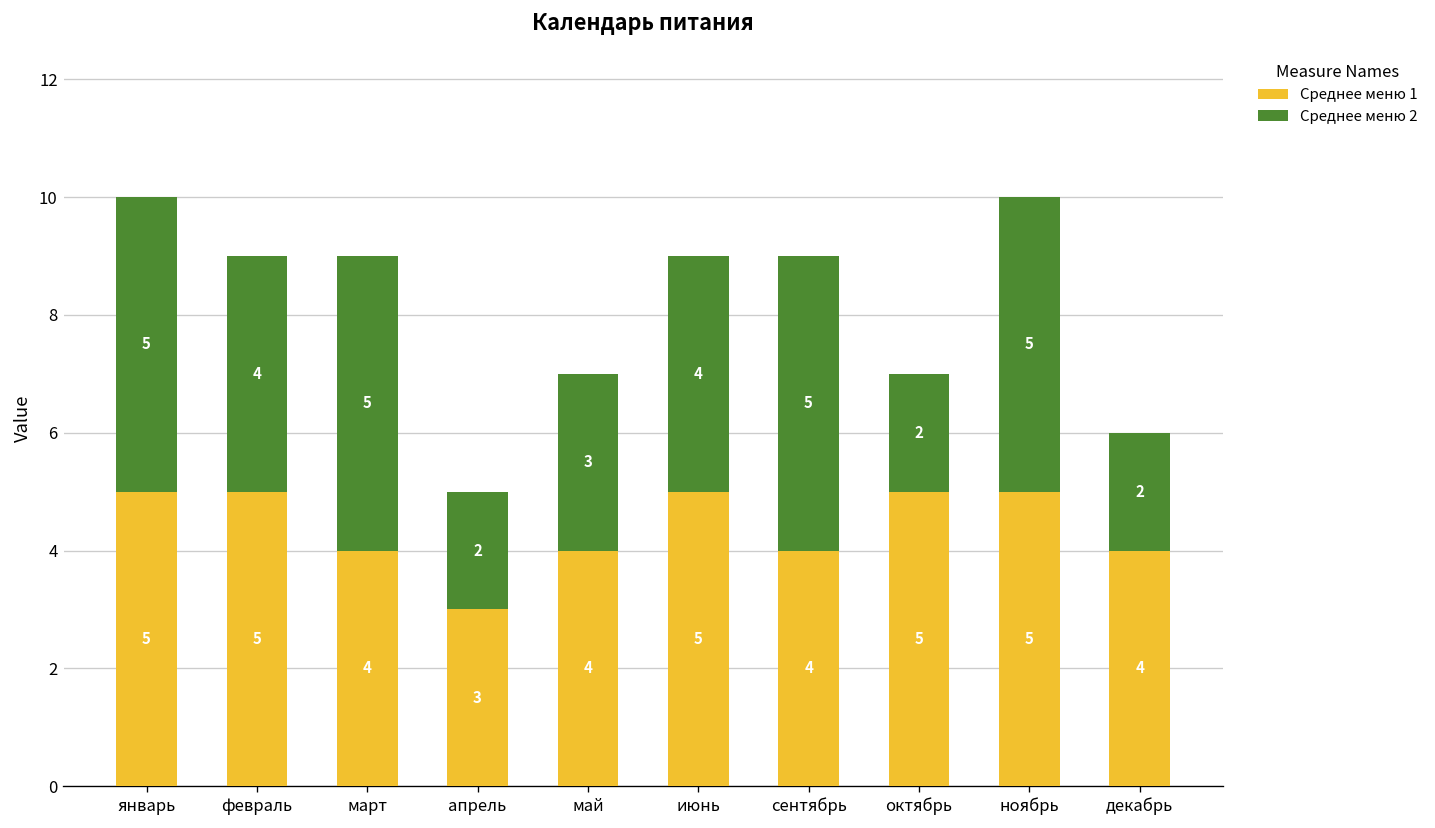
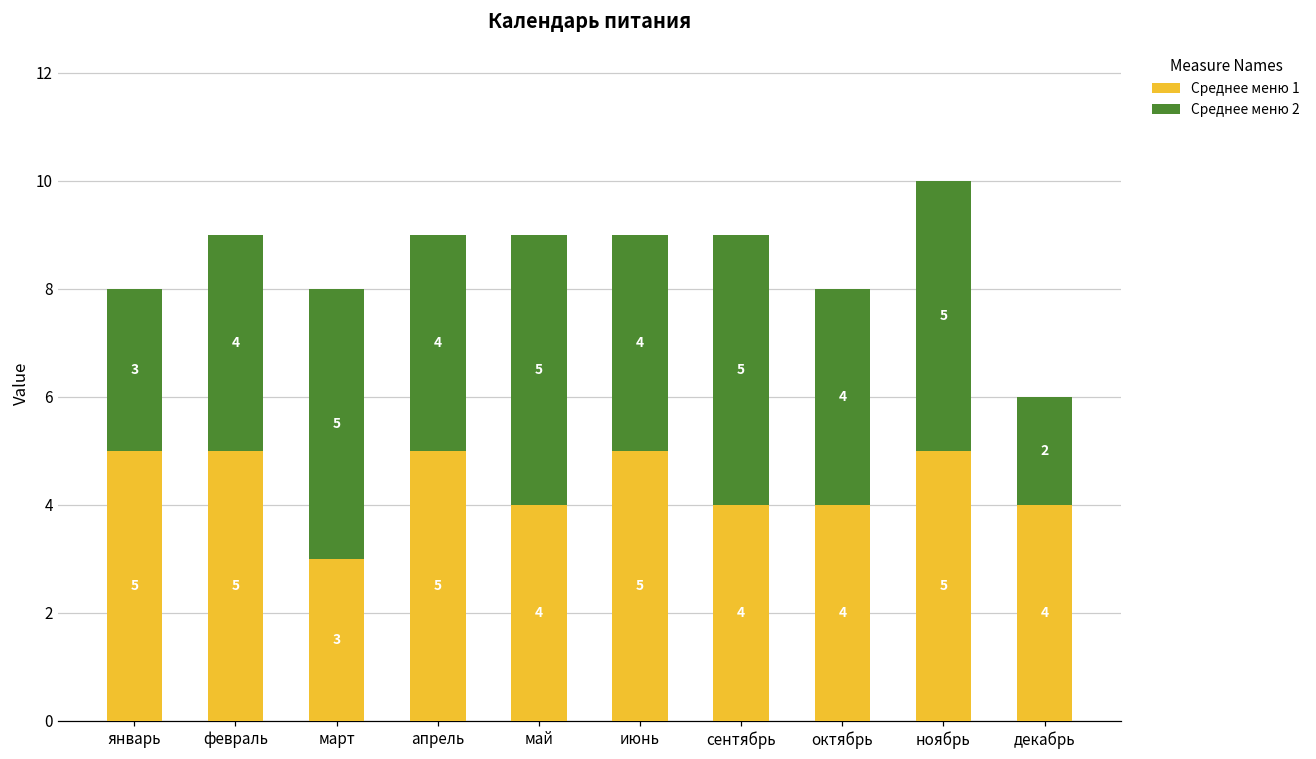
  {
    "Среднее меню 1": {
      "январь": 5,
      "февраль": 5,
-     "март": 4,
-     "апрель": 3,
+     "март": 3,
+     "апрель": 5,
      "май": 4,
      "июнь": 5,
      "сентябрь": 4,
-     "октябрь": 5,
+     "октябрь": 4,
      "ноябрь": 5,
      "декабрь": 4
    },
    "Среднее меню 2": {
-     "январь": 5,
+     "январь": 3,
      "февраль": 4,
      "март": 5,
-     "апрель": 2,
-     "май": 3,
+     "апрель": 4,
+     "май": 5,
      "июнь": 4,
      "сентябрь": 5,
-     "октябрь": 2,
+     "октябрь": 4,
      "ноябрь": 5,
      "декабрь": 2
    }
  }
